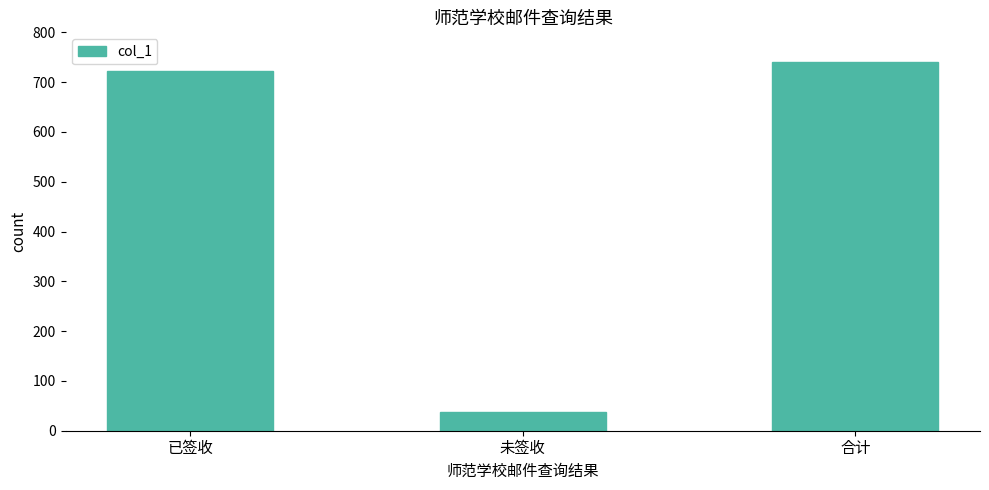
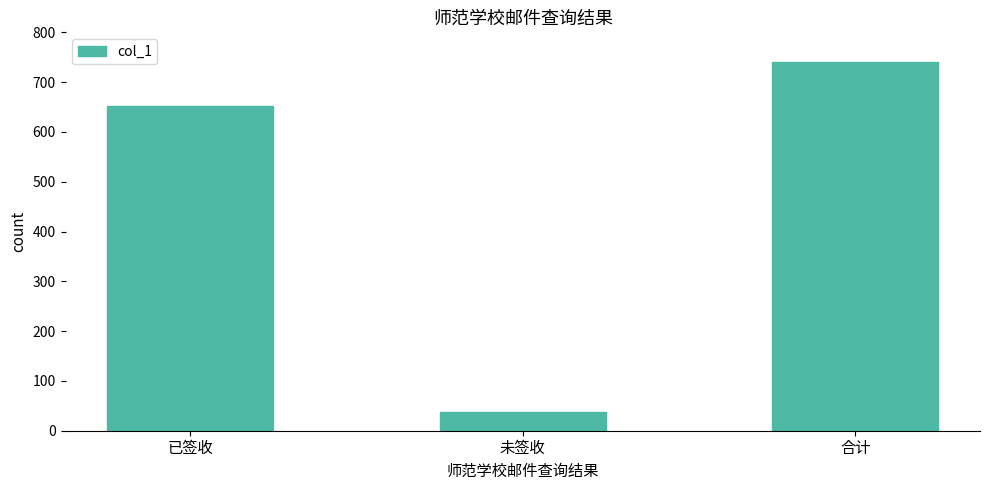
  {
-   "已签收": 720,
+   "已签收": 650,
    "未签收": 40,
    "合计": 740
  }
